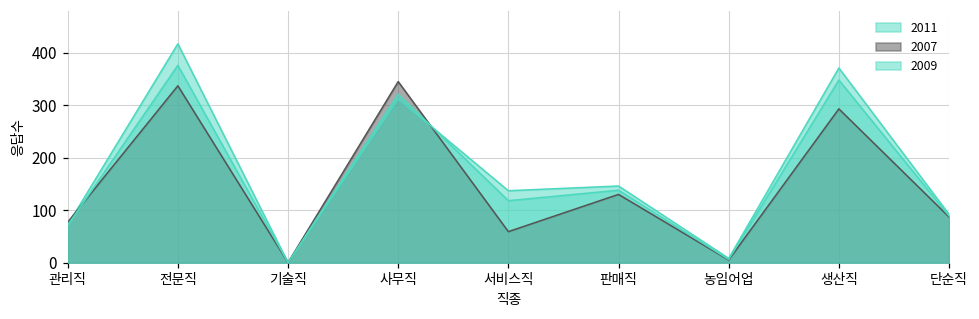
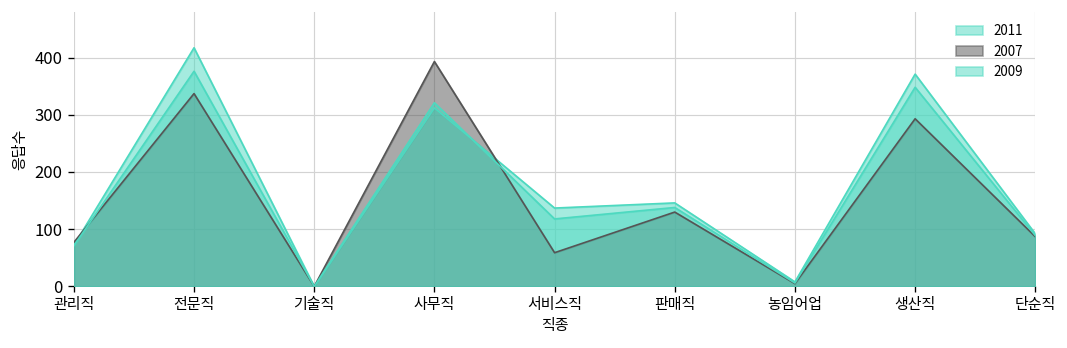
  {
    "2007": {
      "전문직": 340,
-     "사무직": 350,
+     "사무직": 390,
      "서비스직": 60,
      "판매직": 130,
      "생산직": 290
    }
  }
